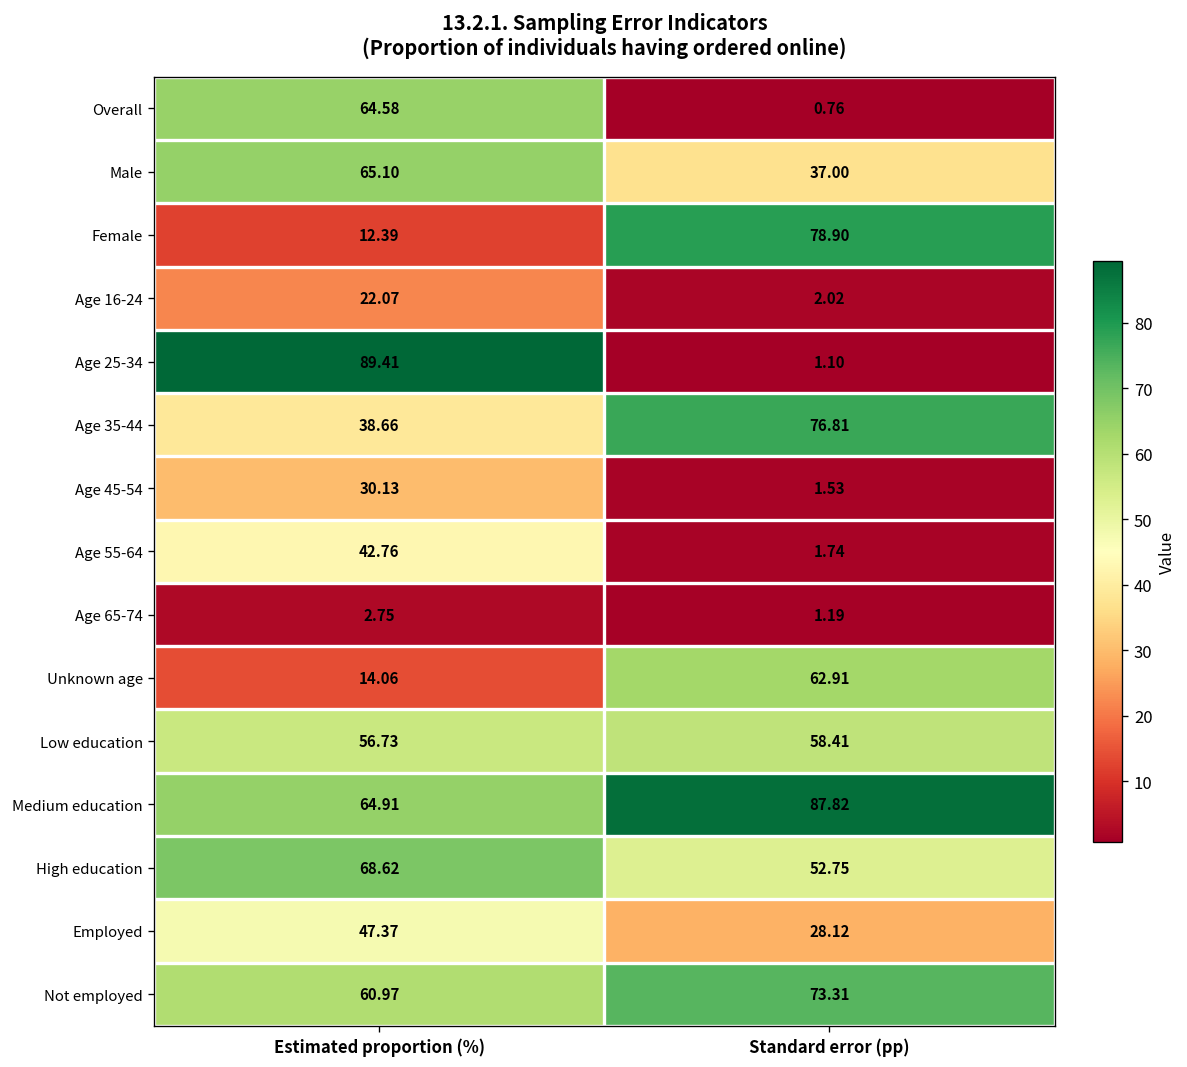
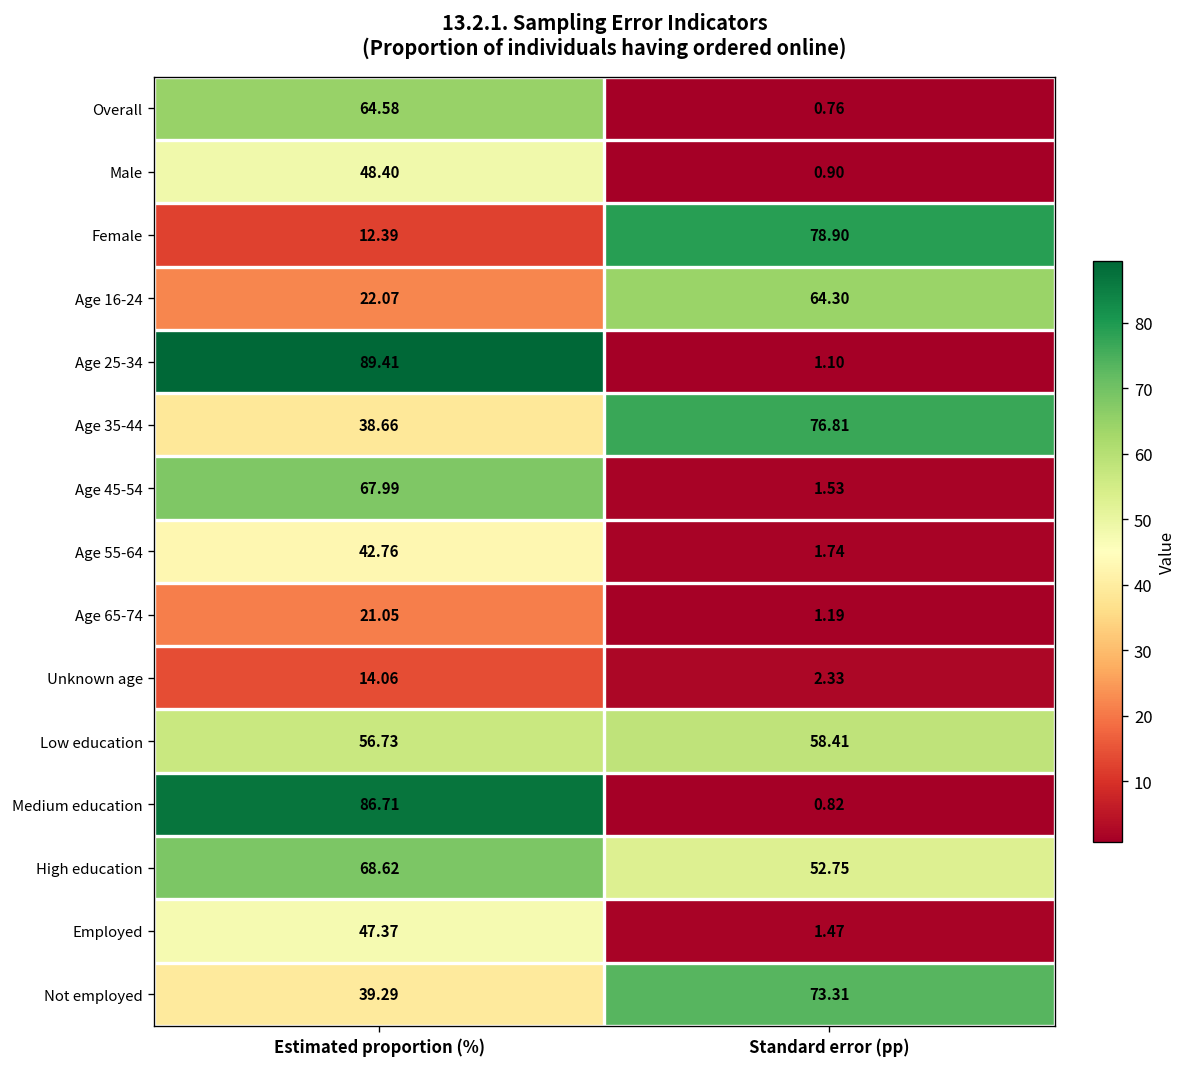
  {
    "Overall": {
      "Estimated proportion (%)": 64.58,
      "Standard error (pp)": 0.76
    },
    "Male": {
-     "Estimated proportion (%)": 65.10,
-     "Standard error (pp)": 37.00
+     "Estimated proportion (%)": 48.40,
+     "Standard error (pp)": 0.90
    },
    "Female": {
      "Estimated proportion (%)": 12.39,
      "Standard error (pp)": 78.90
    },
    "Age 16-24": {
      "Estimated proportion (%)": 22.07,
-     "Standard error (pp)": 2.02
+     "Standard error (pp)": 64.30
    },
    "Age 25-34": {
      "Estimated proportion (%)": 89.41,
      "Standard error (pp)": 1.10
    },
    "Age 35-44": {
      "Estimated proportion (%)": 38.66,
      "Standard error (pp)": 76.81
    },
    "Age 45-54": {
-     "Estimated proportion (%)": 30.13,
+     "Estimated proportion (%)": 67.99,
      "Standard error (pp)": 1.53
    },
    "Age 55-64": {
      "Estimated proportion (%)": 42.76,
      "Standard error (pp)": 1.74
    },
    "Age 65-74": {
-     "Estimated proportion (%)": 2.75,
+     "Estimated proportion (%)": 21.05,
      "Standard error (pp)": 1.19
    },
    "Unknown age": {
      "Estimated proportion (%)": 14.06,
-     "Standard error (pp)": 62.91
+     "Standard error (pp)": 2.33
    },
    "Low education": {
      "Estimated proportion (%)": 56.73,
      "Standard error (pp)": 58.41
    },
    "Medium education": {
-     "Estimated proportion (%)": 64.91,
-     "Standard error (pp)": 87.82
+     "Estimated proportion (%)": 86.71,
+     "Standard error (pp)": 0.82
    },
    "High education": {
      "Estimated proportion (%)": 68.62,
      "Standard error (pp)": 52.75
    },
    "Employed": {
      "Estimated proportion (%)": 47.37,
-     "Standard error (pp)": 28.12
+     "Standard error (pp)": 1.47
    },
    "Not employed": {
-     "Estimated proportion (%)": 60.97,
+     "Estimated proportion (%)": 39.29,
      "Standard error (pp)": 73.31
    }
  }
